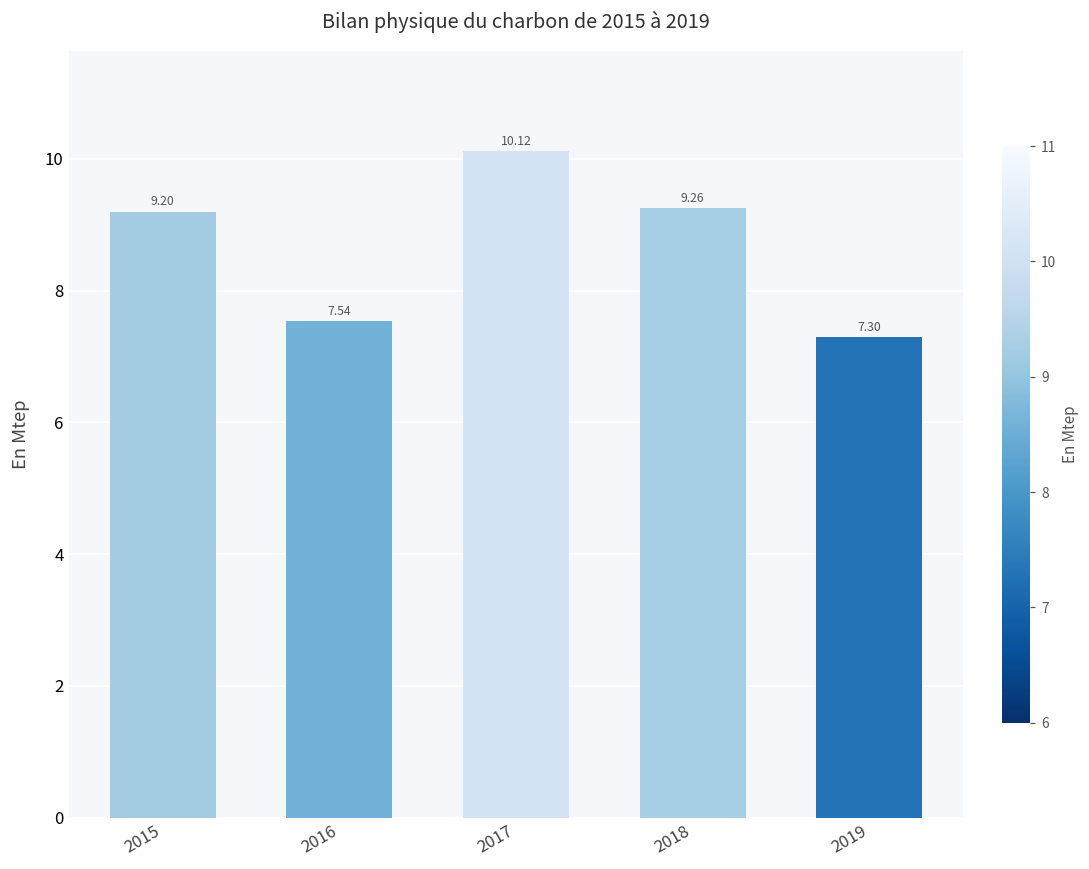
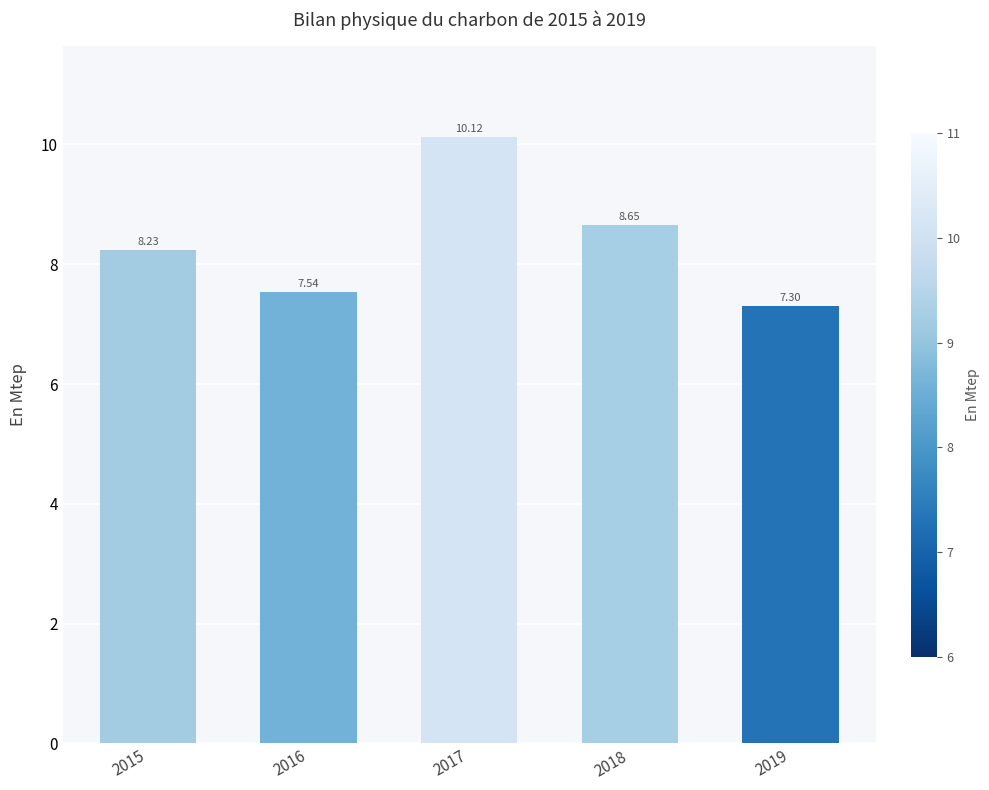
  {
-   "2015": 9.20,
+   "2015": 8.23,
    "2016": 7.54,
    "2017": 10.12,
-   "2018": 9.26,
+   "2018": 8.65,
    "2019": 7.30
  }
